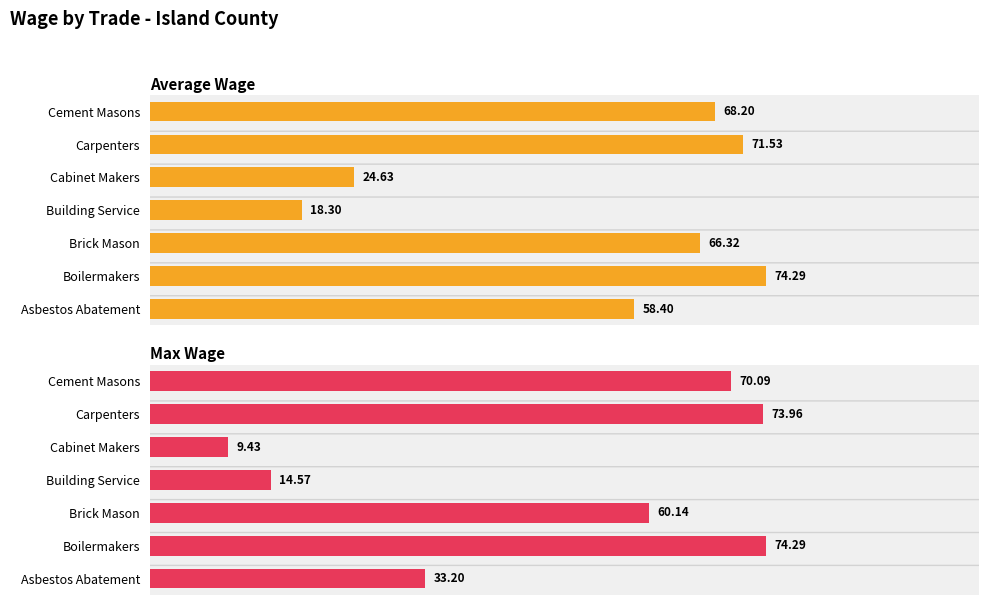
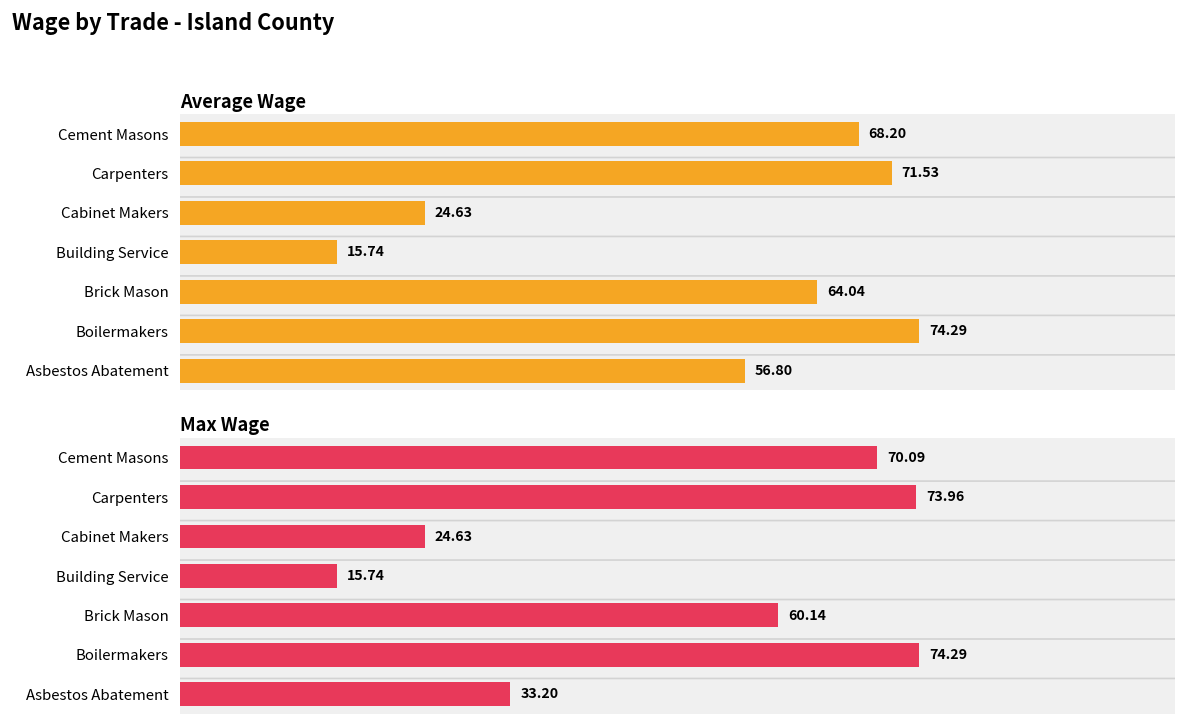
  {
    "Average Wage": {
      "Cement Masons": 68.20,
      "Carpenters": 71.53,
      "Cabinet Makers": 24.63,
-     "Building Service": 18.30,
-     "Brick Mason": 66.32,
+     "Building Service": 15.74,
+     "Brick Mason": 64.04,
      "Boilermakers": 74.29,
-     "Asbestos Abatement": 58.40
+     "Asbestos Abatement": 56.80
    },
    "Max Wage": {
      "Cement Masons": 70.09,
      "Carpenters": 73.96,
-     "Cabinet Makers": 9.43,
-     "Building Service": 14.57,
+     "Cabinet Makers": 24.63,
+     "Building Service": 15.74,
      "Brick Mason": 60.14,
      "Boilermakers": 74.29,
      "Asbestos Abatement": 33.20
    }
  }
